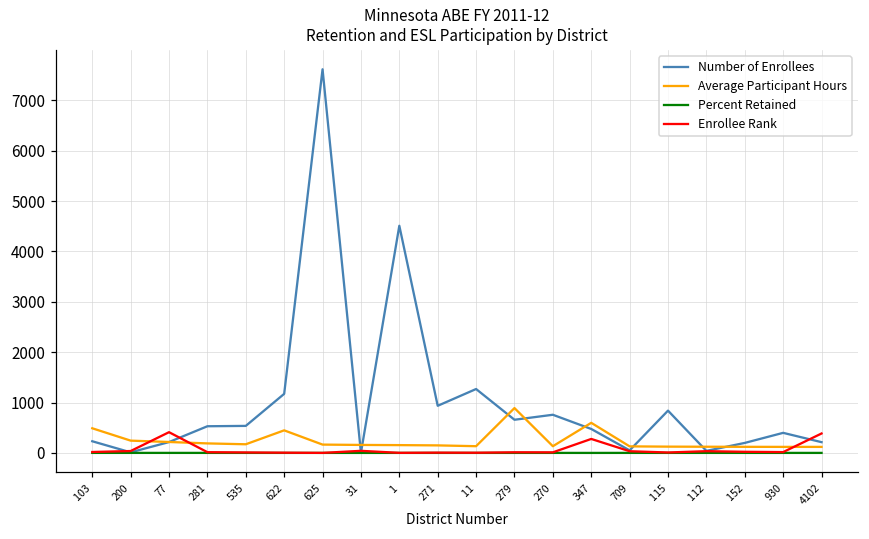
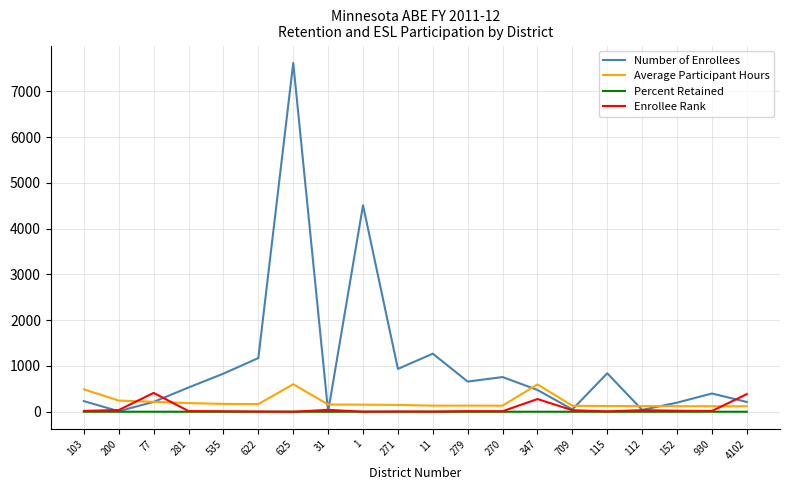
  {
    "Number of Enrollees": {
      "103": 200,
      "281": 500,
-     "535": 500,
+     "535": 800,
      "622": 1200,
      "625": 7600,
      "1": 4500,
      "271": 900,
      "11": 1300,
      "279": 700,
      "270": 800,
      "347": 500,
      "115": 800,
      "152": 200,
      "930": 400,
      "4102": 200
    },
    "Average Participant Hours": {
      "103": 500,
      "200": 200,
      "281": 200,
      "535": 200,
-     "622": 400,
-     "625": 200,
+     "622": 200,
+     "625": 600,
      "31": 200,
      "1": 200,
      "271": 100,
      "11": 100,
-     "279": 900,
+     "279": 100,
      "270": 100,
      "347": 600,
      "709": 100,
      "115": 100,
      "112": 100,
      "152": 100,
      "930": 100,
      "4102": 100
    },
    "Percent Retained": {
      "77": 0,
      "347": 0,
      "4102": 0
    },
    "Enrollee Rank": {
      "77": 400,
      "347": 300,
      "4102": 400
    }
  }
